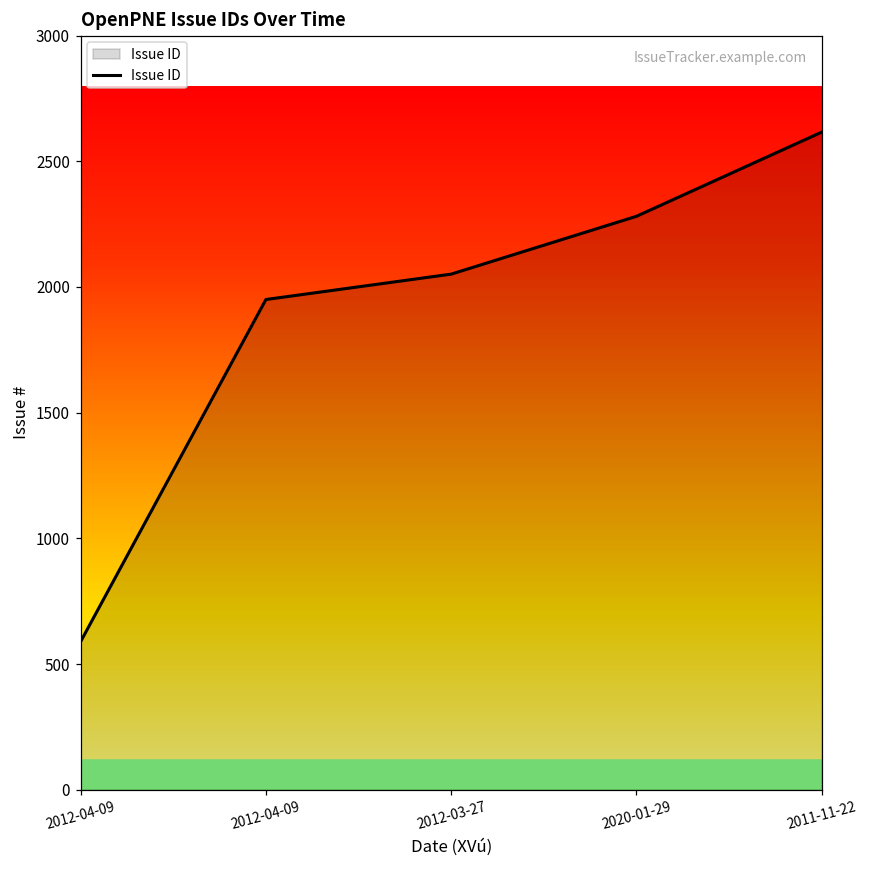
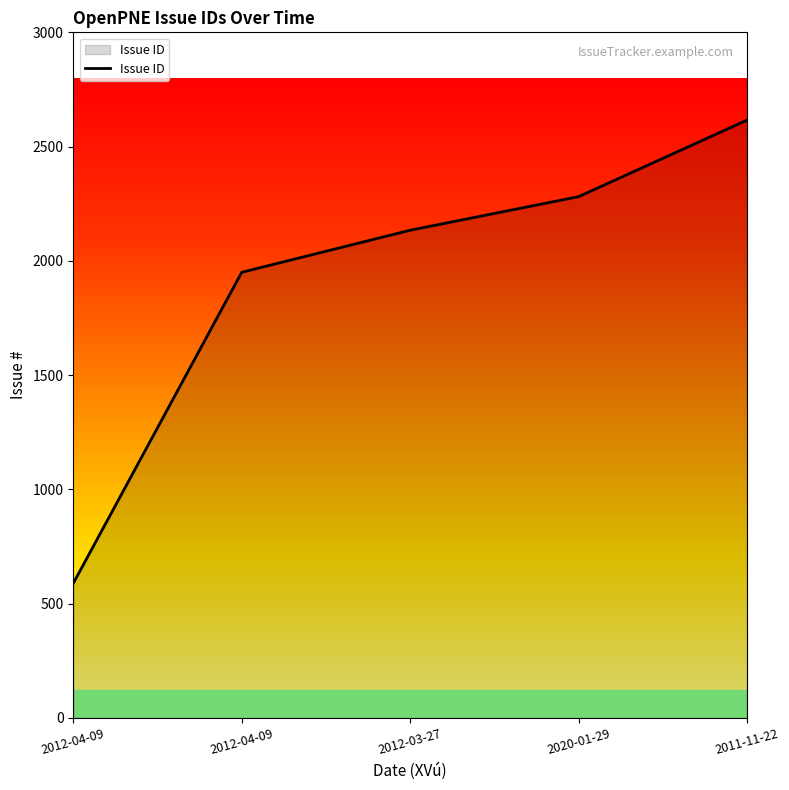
  {
-   "2012-03-27": 2050,
+   "2012-03-27": 2130,
    "2020-01-29": 2280,
    "2011-11-22": 2620
  }
